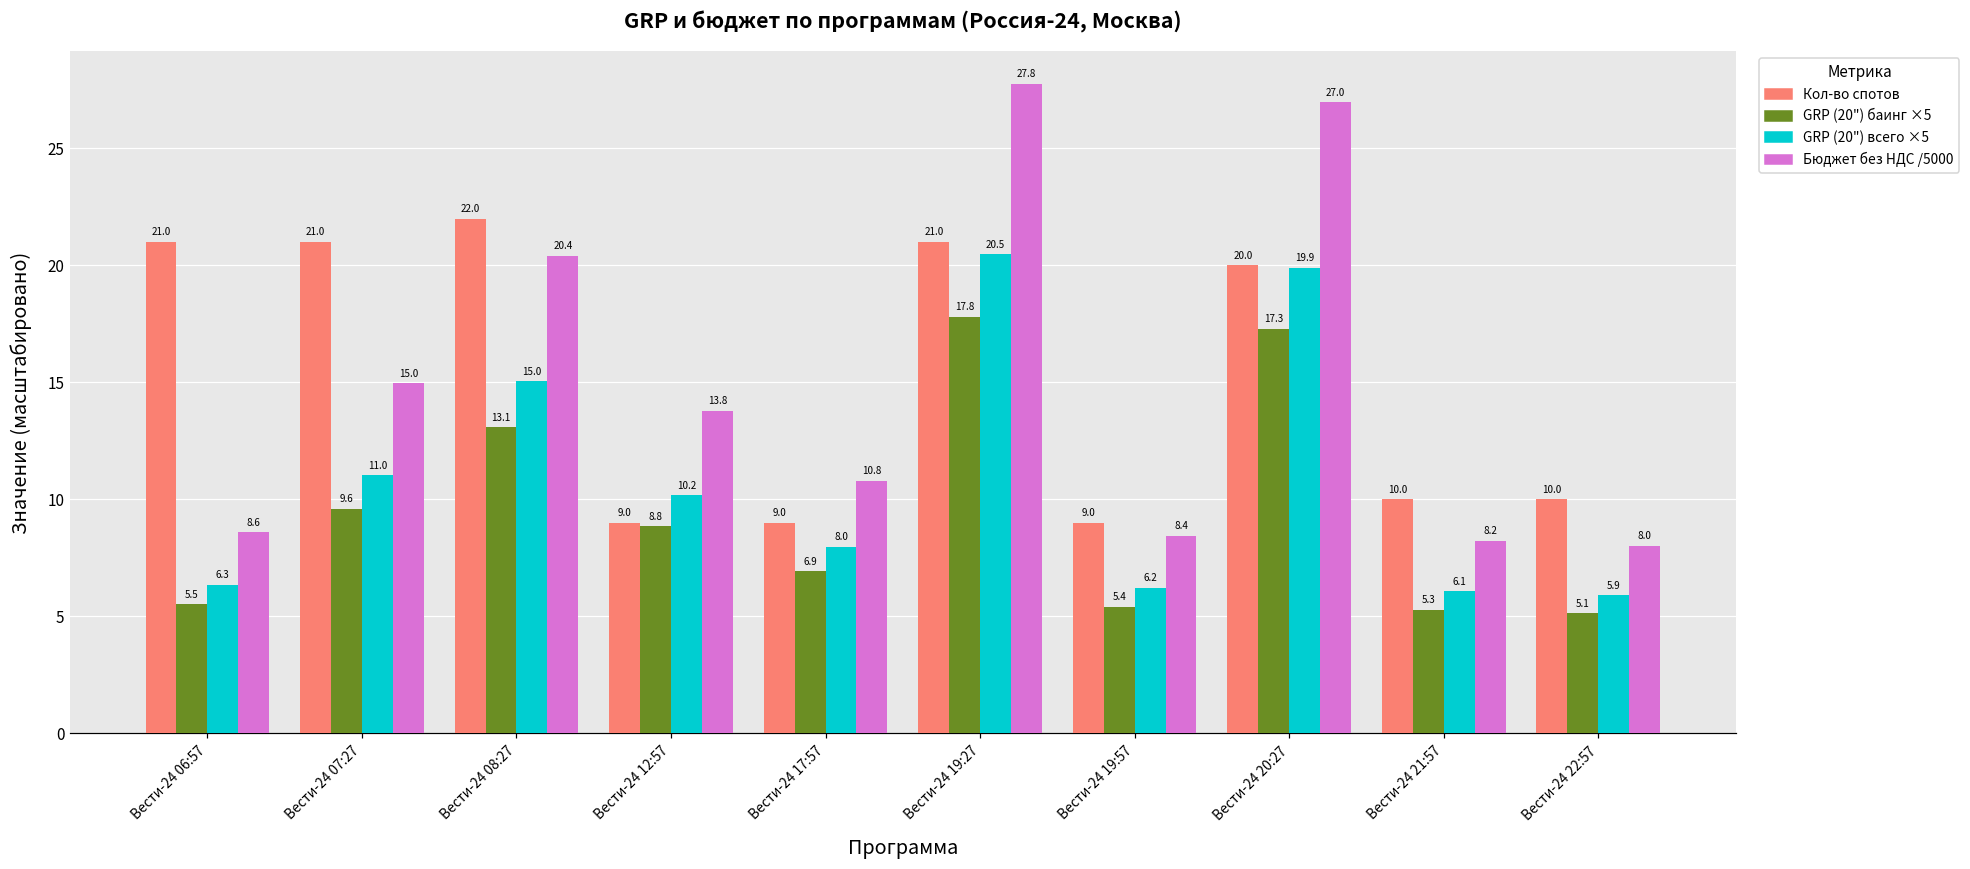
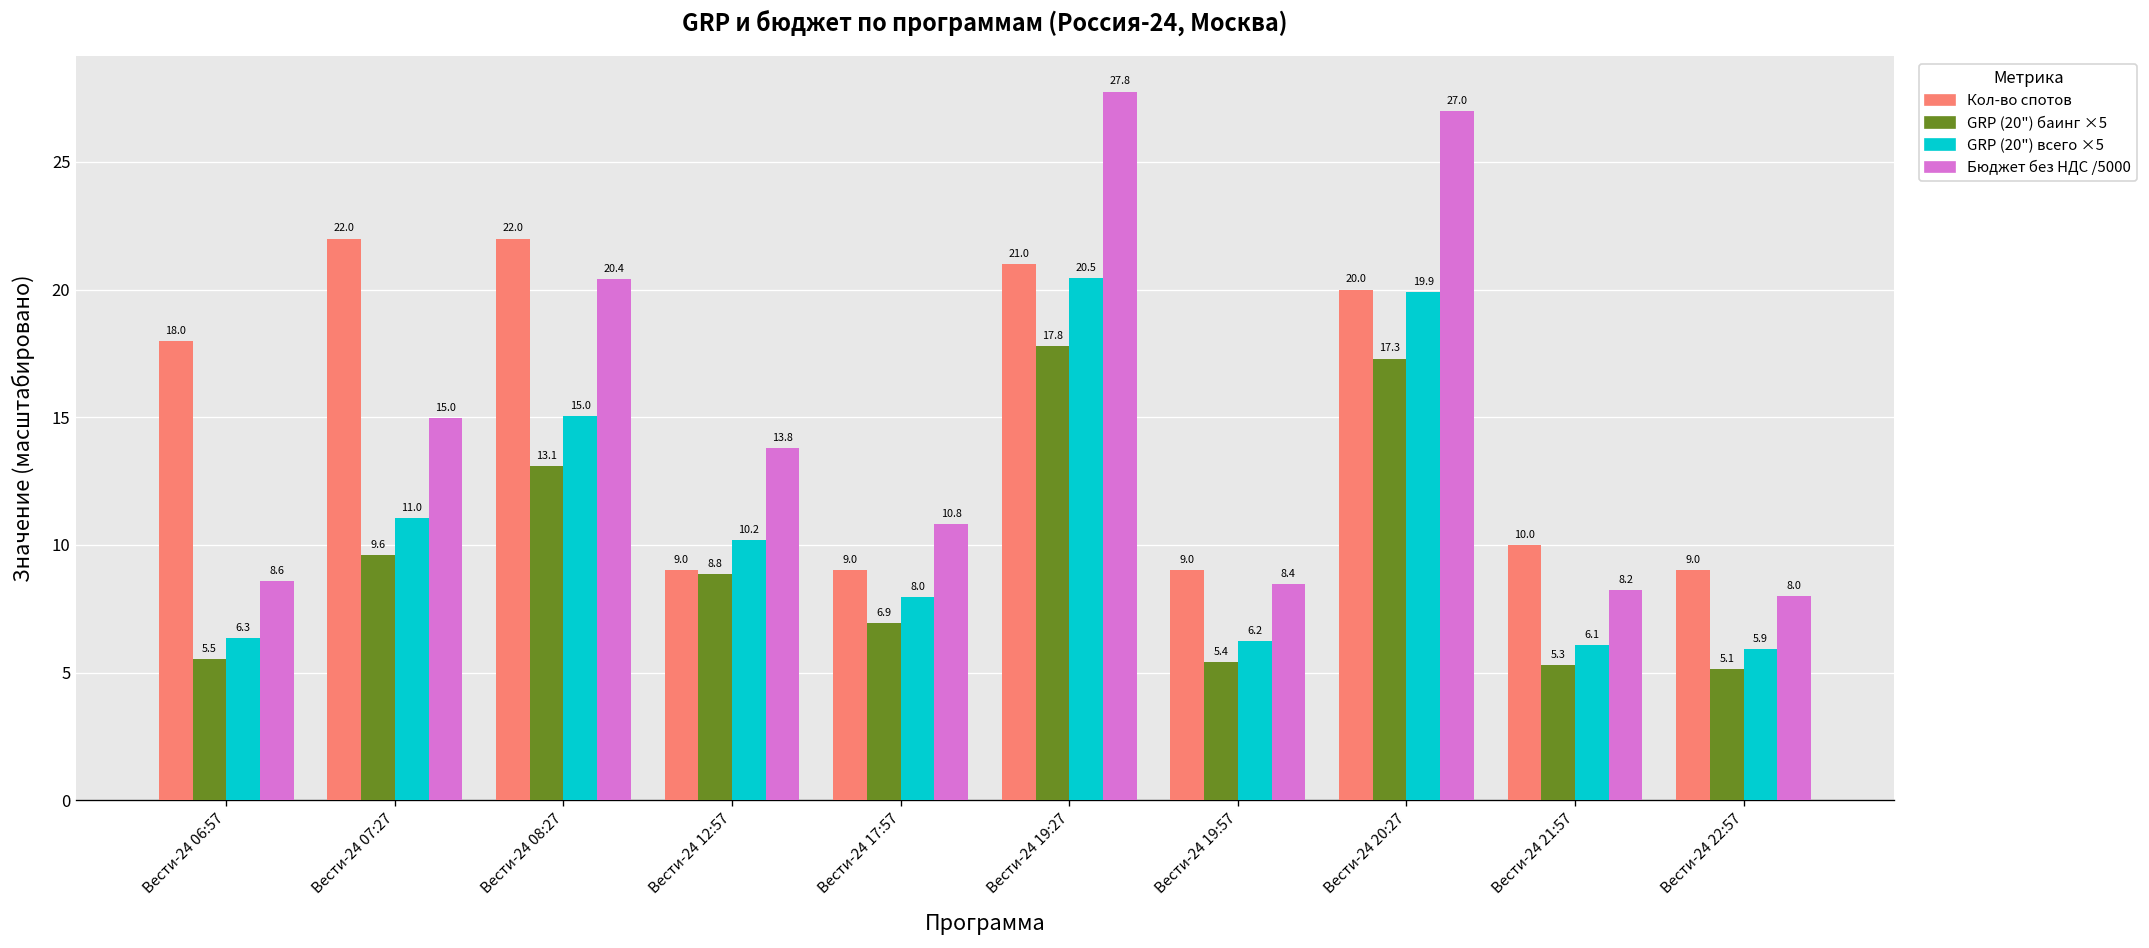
  {
    "Кол-во спотов": {
-     "Вести-24 06:57": 21.0,
-     "Вести-24 07:27": 21.0,
+     "Вести-24 06:57": 18.0,
+     "Вести-24 07:27": 22.0,
      "Вести-24 08:27": 22.0,
      "Вести-24 12:57": 9.0,
      "Вести-24 17:57": 9.0,
      "Вести-24 19:27": 21.0,
      "Вести-24 19:57": 9.0,
      "Вести-24 20:27": 20.0,
      "Вести-24 21:57": 10.0,
-     "Вести-24 22:57": 10.0
+     "Вести-24 22:57": 9.0
    }
  }
